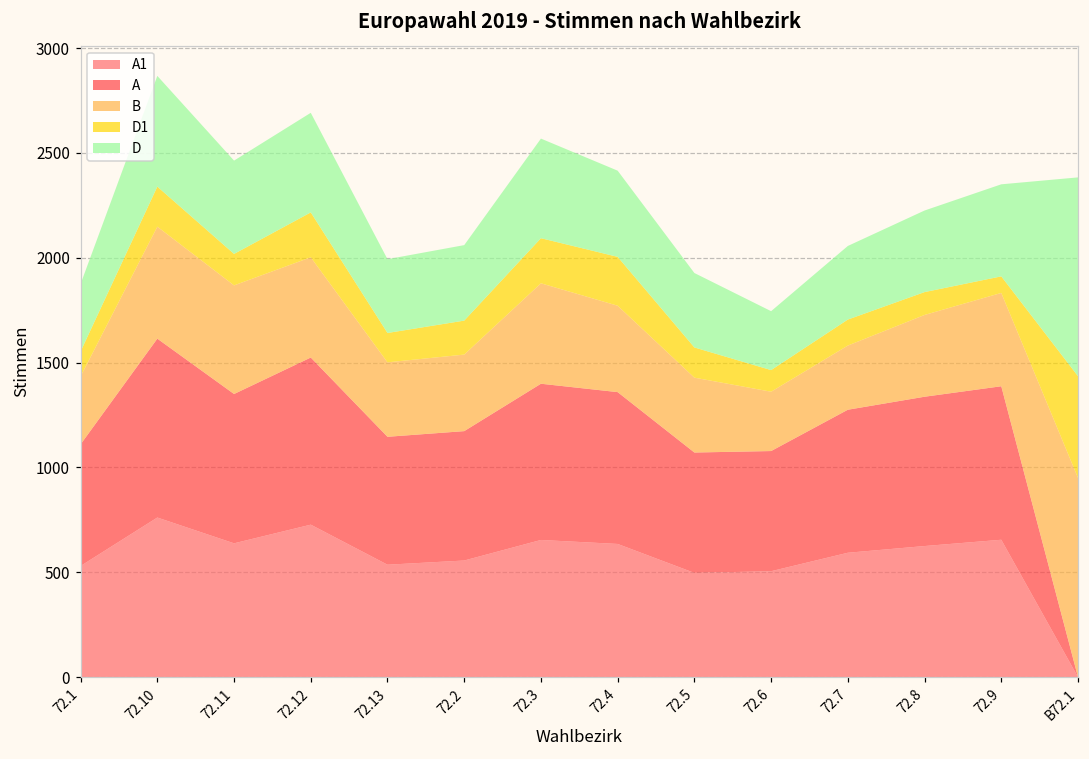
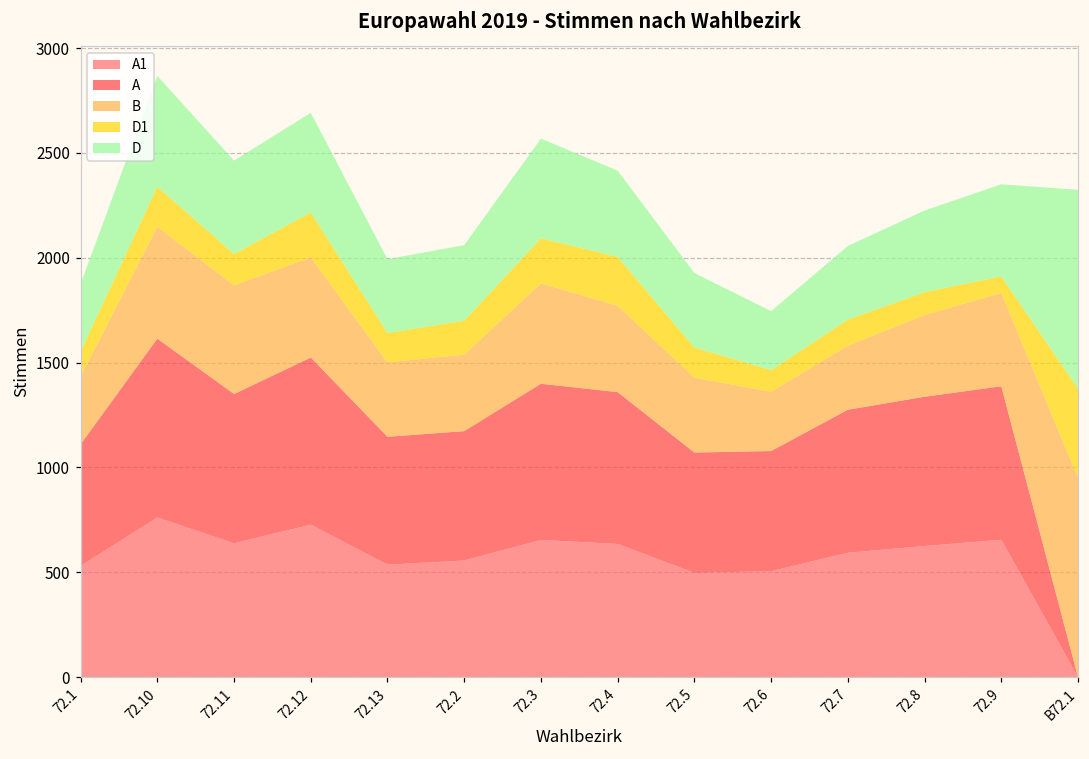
  {
    "B": {
      "72.1": 320,
      "72.10": 530,
      "72.11": 520,
      "72.12": 480,
      "72.13": 360,
      "72.2": 370,
      "72.3": 480,
      "72.4": 410,
      "72.5": 360,
      "72.6": 280,
      "72.7": 310,
      "72.8": 390,
      "72.9": 450,
      "B72.1": 950
    },
    "D1": {
      "72.1": 120,
      "72.10": 190,
      "72.11": 150,
      "72.12": 210,
      "72.13": 140,
      "72.2": 160,
      "72.3": 220,
      "72.4": 230,
      "72.5": 140,
      "72.6": 100,
      "72.7": 120,
      "72.8": 110,
      "72.9": 80,
-     "B72.1": 490
+     "B72.1": 430
    },
    "D": {
      "72.1": 320,
      "72.10": 530,
      "72.11": 450,
      "72.12": 480,
      "72.13": 350,
      "72.2": 360,
      "72.3": 480,
      "72.4": 410,
      "72.5": 360,
      "72.6": 280,
      "72.7": 350,
      "72.8": 390,
      "72.9": 440,
      "B72.1": 950
    }
  }
